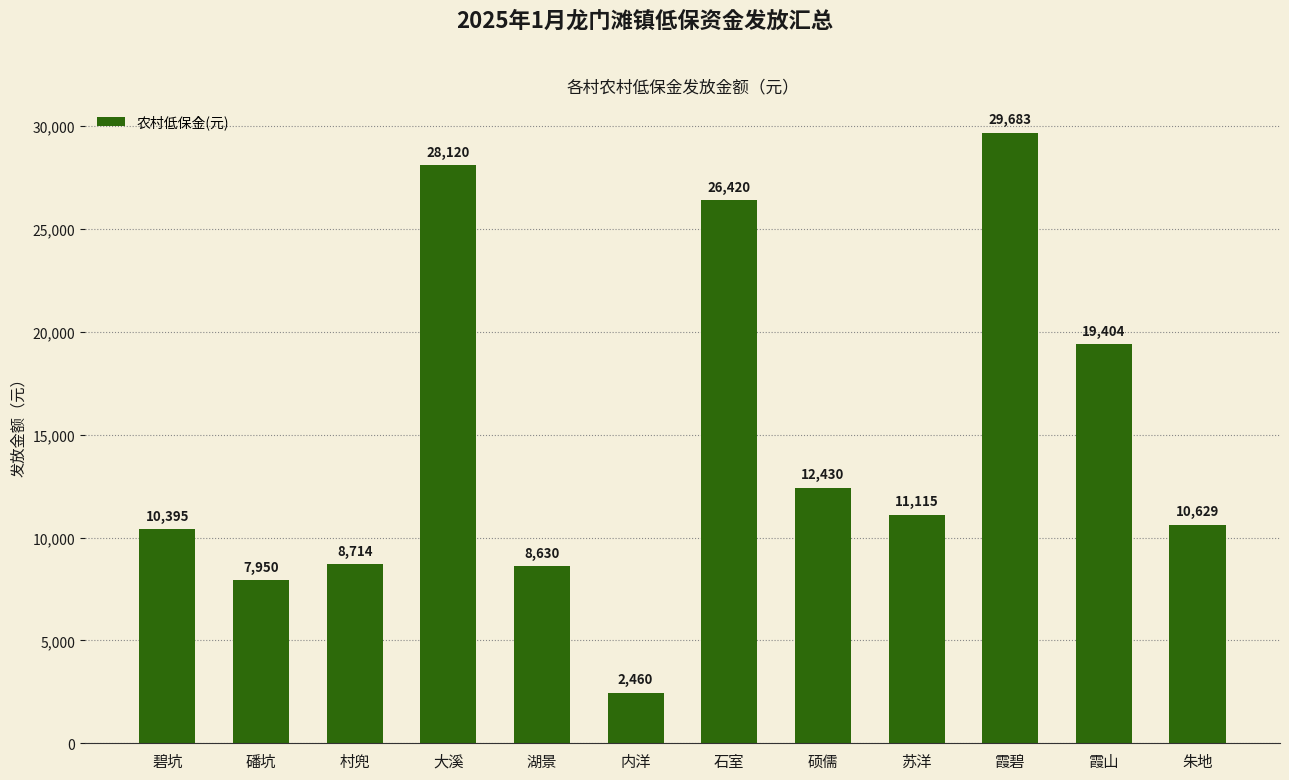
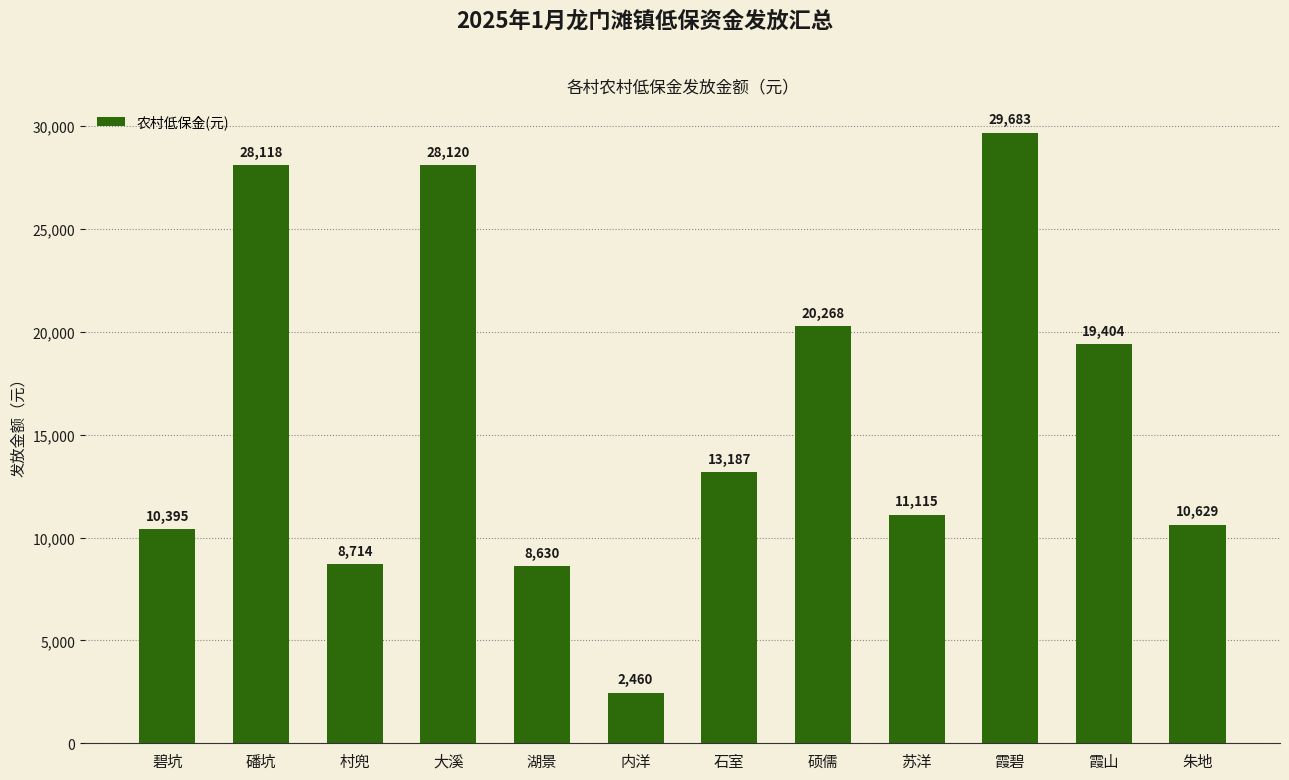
  {
    "碧坑": "10,395",
-   "磻坑": "7,950",
+   "磻坑": "28,118",
    "村兜": "8,714",
    "大溪": "28,120",
    "湖景": "8,630",
    "内洋": "2,460",
-   "石室": "26,420",
-   "硕儒": "12,430",
+   "石室": "13,187",
+   "硕儒": "20,268",
    "苏洋": "11,115",
    "霞碧": "29,683",
    "霞山": "19,404",
    "朱地": "10,629"
  }
